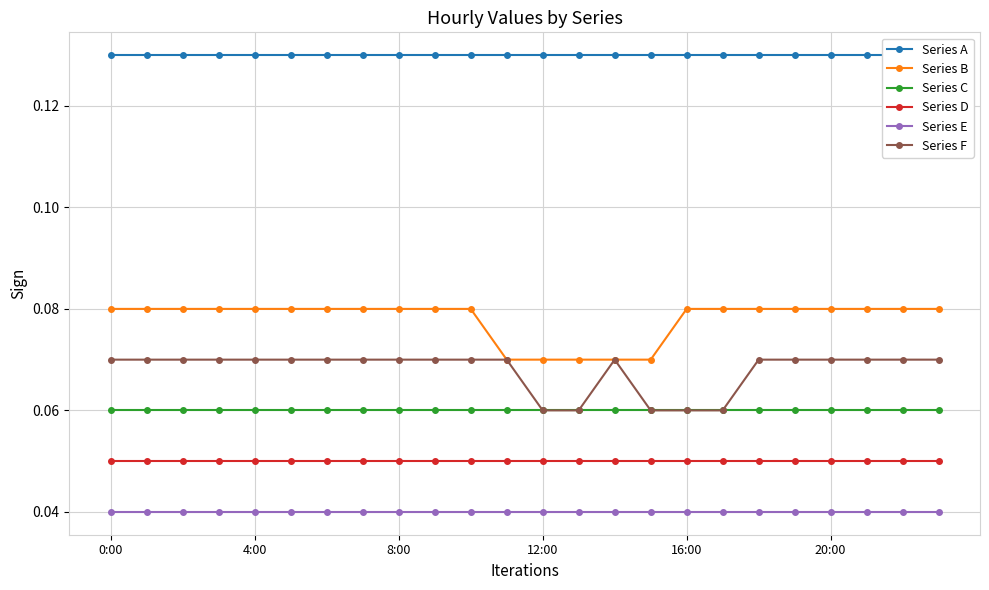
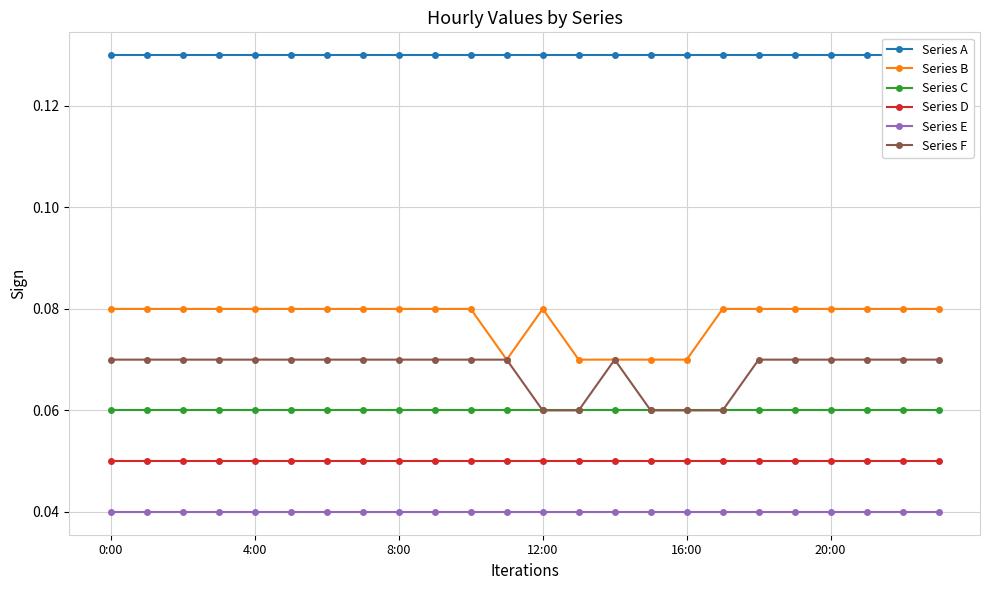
  {
    "Series A": {
      "0:00": 0.13,
      "4:00": 0.13,
      "8:00": 0.13,
      "12:00": 0.13,
      "16:00": 0.13,
      "20:00": 0.13
    },
    "Series B": {
      "0:00": 0.08,
      "4:00": 0.08,
      "8:00": 0.08,
-     "12:00": 0.07,
-     "16:00": 0.08,
+     "12:00": 0.08,
+     "16:00": 0.07,
      "20:00": 0.08
    },
    "Series C": {
      "0:00": 0.06,
      "4:00": 0.06,
      "8:00": 0.06,
      "20:00": 0.06
    },
    "Series D": {
      "0:00": 0.05,
      "4:00": 0.05,
      "8:00": 0.05,
      "12:00": 0.05,
      "16:00": 0.05,
      "20:00": 0.05
    },
    "Series E": {
      "0:00": 0.04,
      "4:00": 0.04,
      "8:00": 0.04,
      "12:00": 0.04,
      "16:00": 0.04,
      "20:00": 0.04
    },
    "Series F": {
      "0:00": 0.07,
      "4:00": 0.07,
      "8:00": 0.07,
      "20:00": 0.07
    }
  }
